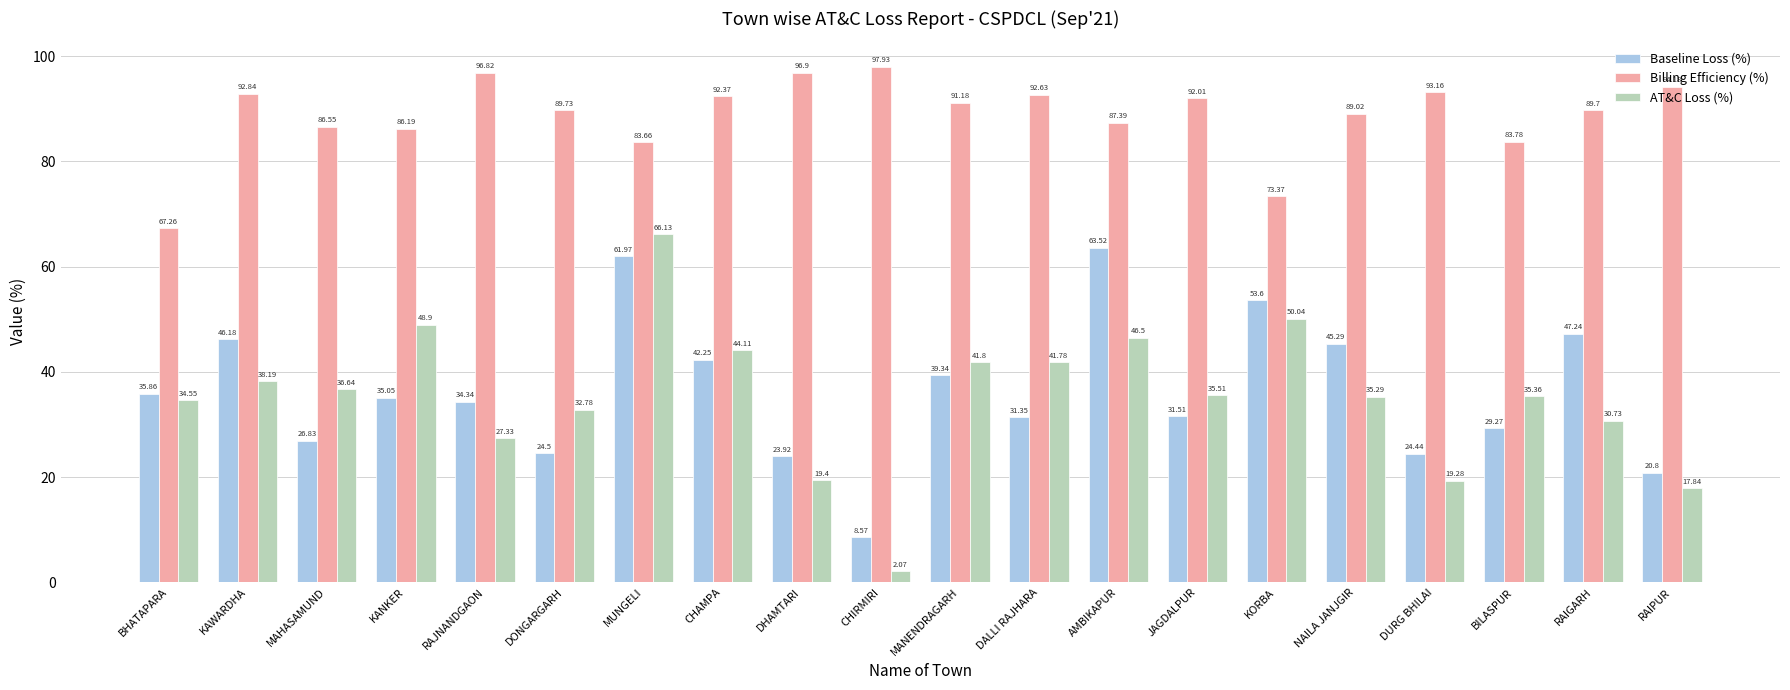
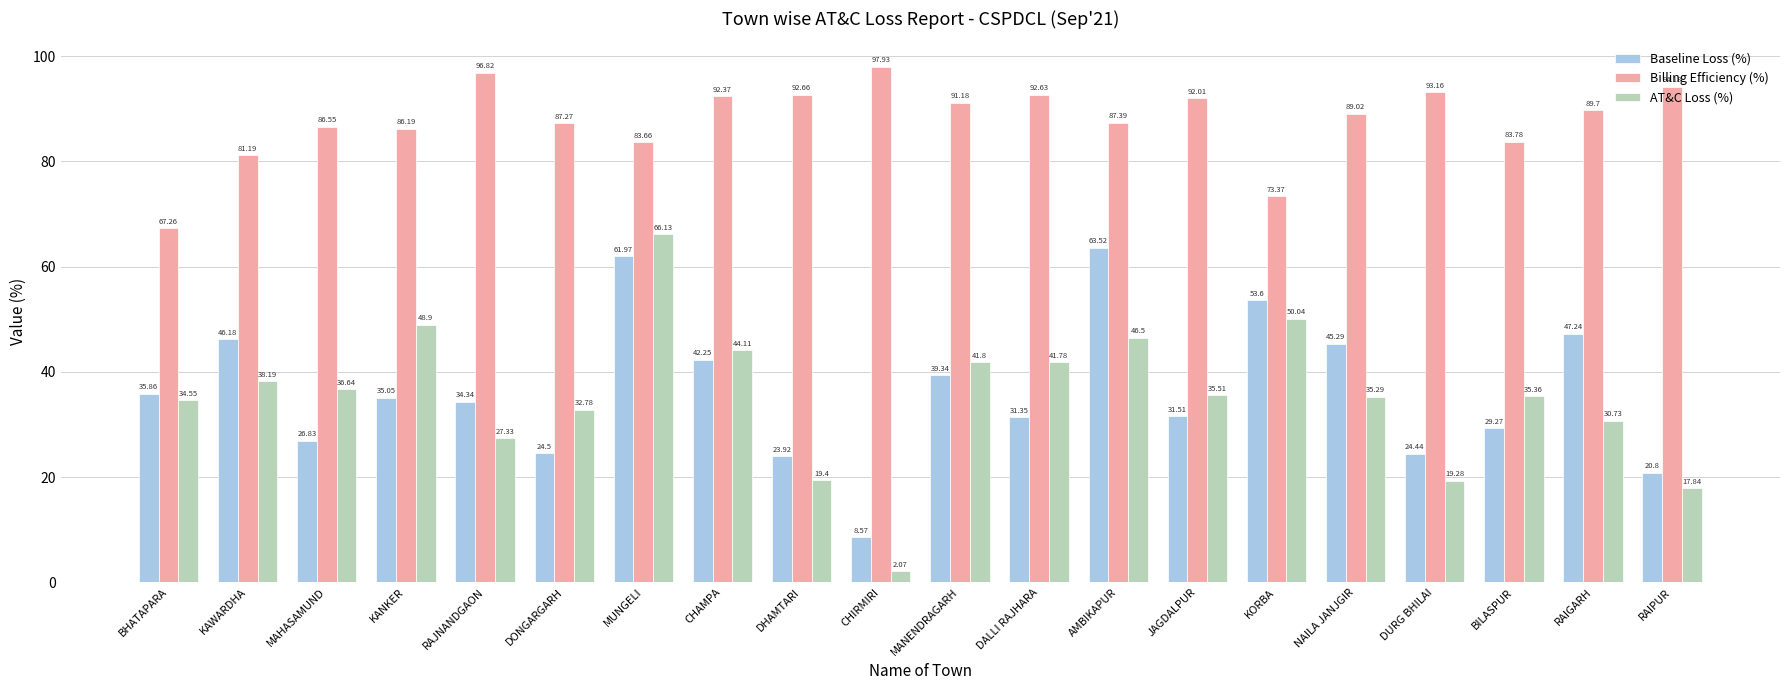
  {
    "Billing Efficiency (%)": {
      "BHATAPARA": 67.26,
-     "KAWARDHA": 92.84,
+     "KAWARDHA": 81.19,
      "MAHASAMUND": 86.55,
      "KANKER": 86.19,
      "RAJNANDGAON": 96.82,
-     "DONGARGARH": 89.73,
+     "DONGARGARH": 87.27,
      "MUNGELI": 83.66,
      "CHAMPA": 92.37,
-     "DHAMTARI": 96.9,
+     "DHAMTARI": 92.66,
      "CHIRMIRI": 97.93,
      "MANENDRAGARH": 91.18,
      "DALLI RAJHARA": 92.63,
      "AMBIKAPUR": 87.39,
      "JAGDALPUR": 92.01,
      "KORBA": 73.37,
      "NAILA JANJGIR": 89.02,
      "DURG BHILAI": 93.16,
      "BILASPUR": 83.78,
      "RAIGARH": 89.7,
      "RAIPUR": 94.18
    }
  }
